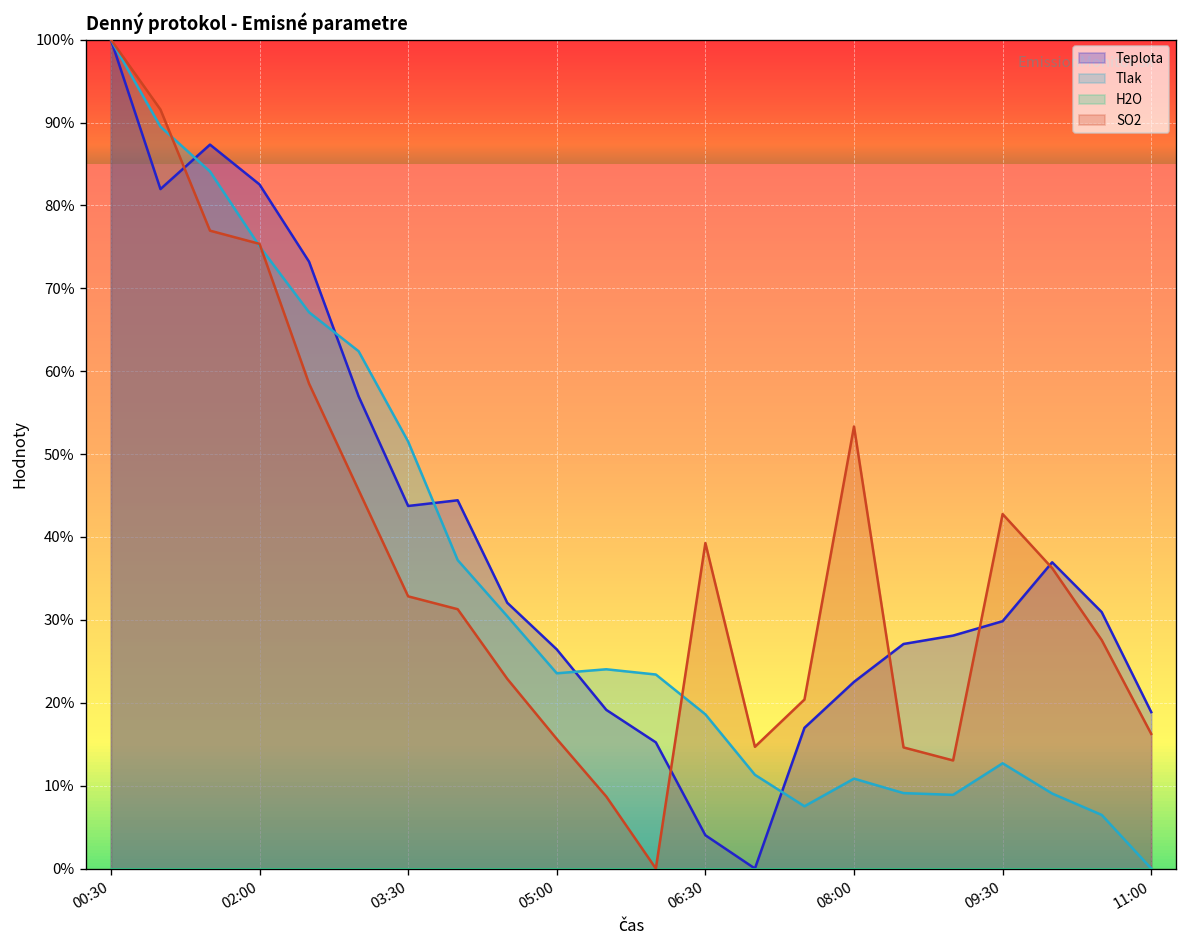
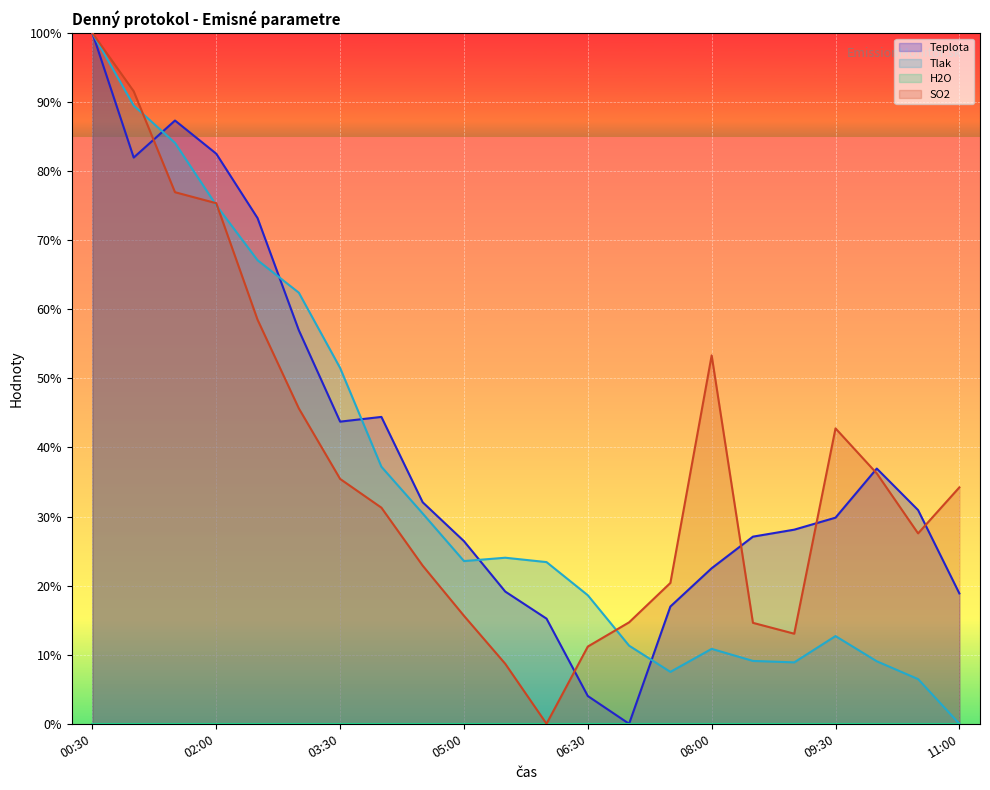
  {
    "SO2": {
-     "03:30": "33%",
+     "03:30": "35%",
      "05:00": "16%",
-     "06:30": "39%",
+     "06:30": "11%",
      "08:00": "53%",
      "09:30": "43%",
-     "11:00": "16%"
+     "11:00": "34%"
    }
  }
